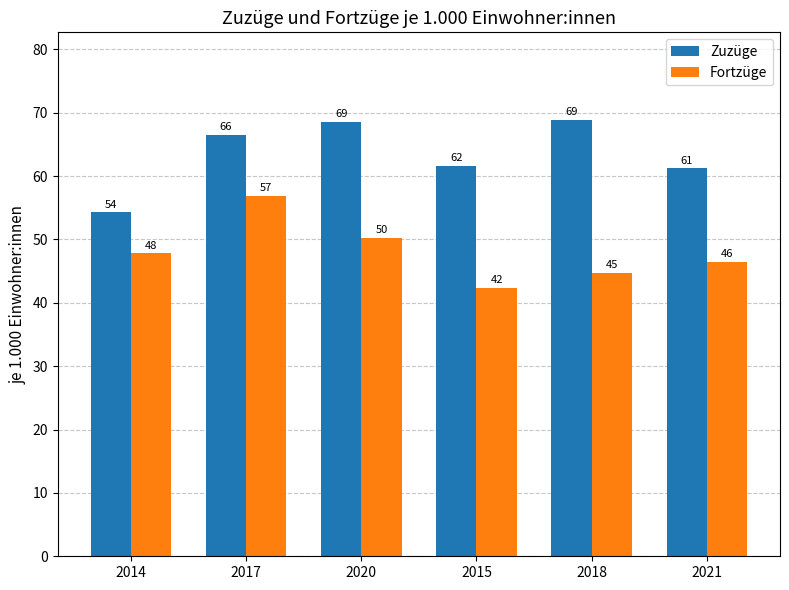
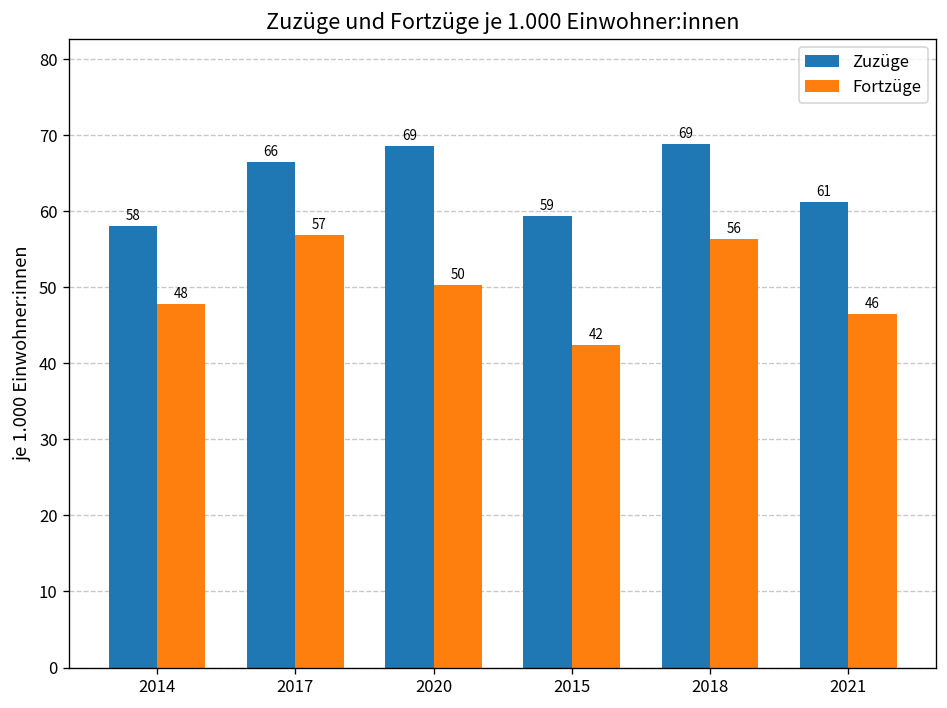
  {
    "Zuzüge": {
-     "2014": 54,
+     "2014": 58,
      "2017": 66,
      "2020": 69,
-     "2015": 62,
+     "2015": 59,
      "2018": 69,
      "2021": 61
    },
    "Fortzüge": {
      "2014": 48,
      "2017": 57,
      "2020": 50,
      "2015": 42,
-     "2018": 45,
+     "2018": 56,
      "2021": 46
    }
  }
